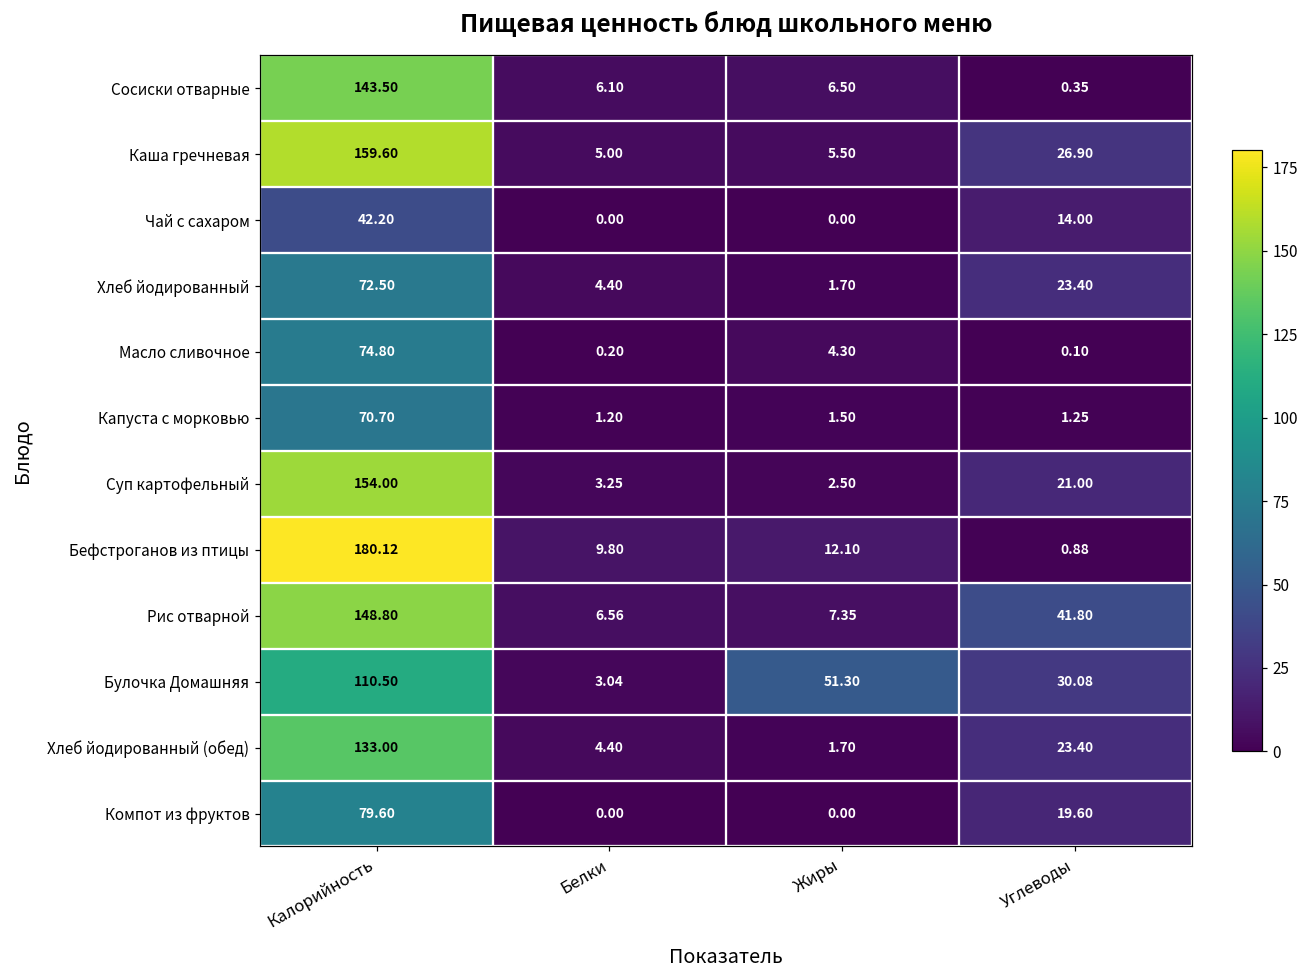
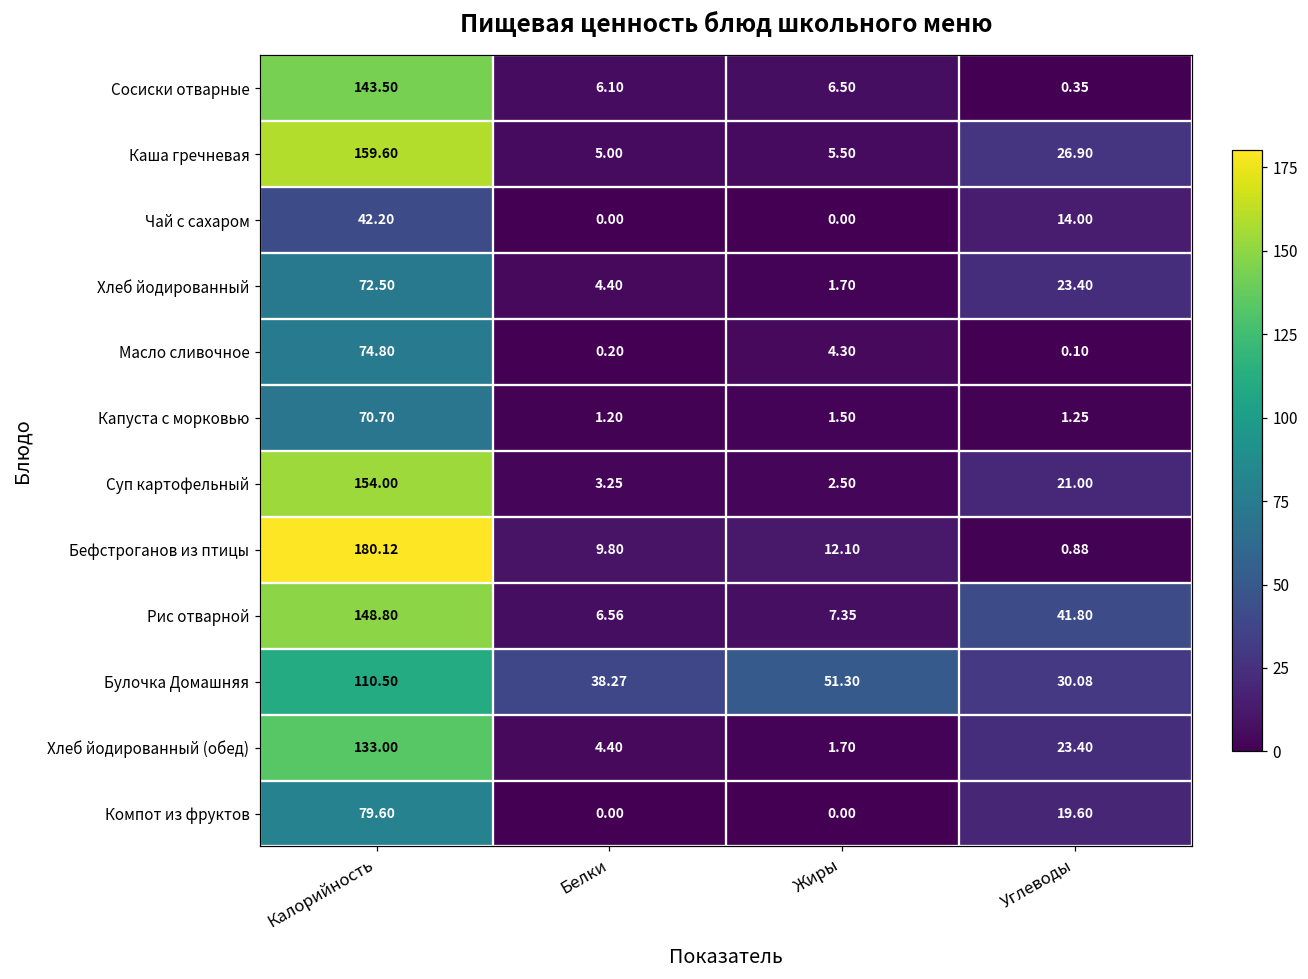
  {
    "Сосиски отварные": {
      "Калорийность": 143.50,
      "Белки": 6.10,
      "Жиры": 6.50,
      "Углеводы": 0.35
    },
    "Каша гречневая": {
      "Калорийность": 159.60,
      "Белки": 5.00,
      "Жиры": 5.50,
      "Углеводы": 26.90
    },
    "Чай с сахаром": {
      "Калорийность": 42.20,
      "Белки": 0.00,
      "Жиры": 0.00,
      "Углеводы": 14.00
    },
    "Хлеб йодированный": {
      "Калорийность": 72.50,
      "Белки": 4.40,
      "Жиры": 1.70,
      "Углеводы": 23.40
    },
    "Масло сливочное": {
      "Калорийность": 74.80,
      "Белки": 0.20,
      "Жиры": 4.30,
      "Углеводы": 0.10
    },
    "Капуста с морковью": {
      "Калорийность": 70.70,
      "Белки": 1.20,
      "Жиры": 1.50,
      "Углеводы": 1.25
    },
    "Суп картофельный": {
      "Калорийность": 154.00,
      "Белки": 3.25,
      "Жиры": 2.50,
      "Углеводы": 21.00
    },
    "Бефстроганов из птицы": {
      "Калорийность": 180.12,
      "Белки": 9.80,
      "Жиры": 12.10,
      "Углеводы": 0.88
    },
    "Рис отварной": {
      "Калорийность": 148.80,
      "Белки": 6.56,
      "Жиры": 7.35,
      "Углеводы": 41.80
    },
    "Булочка Домашняя": {
      "Калорийность": 110.50,
-     "Белки": 3.04,
+     "Белки": 38.27,
      "Жиры": 51.30,
      "Углеводы": 30.08
    },
    "Хлеб йодированный (обед)": {
      "Калорийность": 133.00,
      "Белки": 4.40,
      "Жиры": 1.70,
      "Углеводы": 23.40
    },
    "Компот из фруктов": {
      "Калорийность": 79.60,
      "Белки": 0.00,
      "Жиры": 0.00,
      "Углеводы": 19.60
    }
  }
